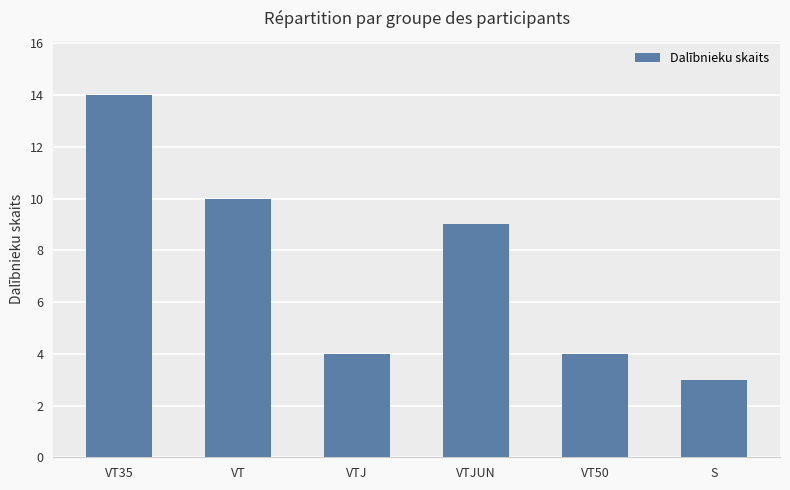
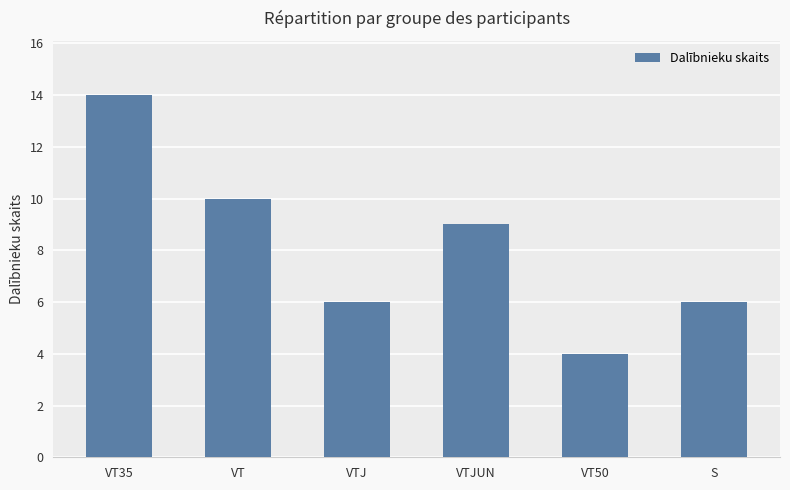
  {
    "VT35": 14,
    "VT": 10,
-   "VTJ": 4,
+   "VTJ": 6,
    "VTJUN": 9,
    "VT50": 4,
-   "S": 3
+   "S": 6
  }
